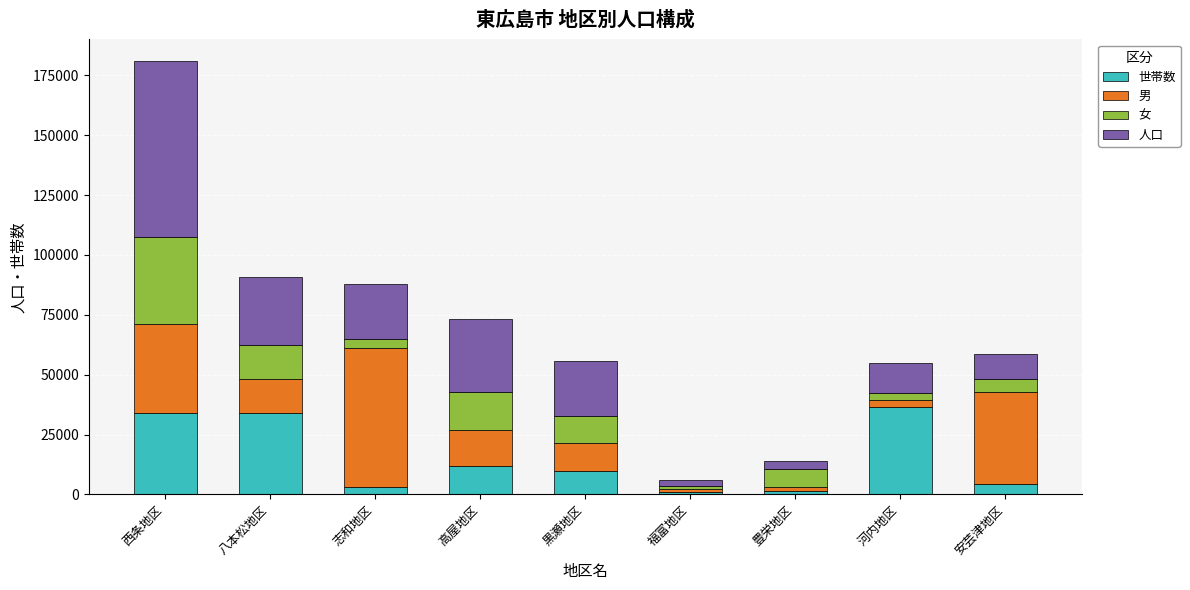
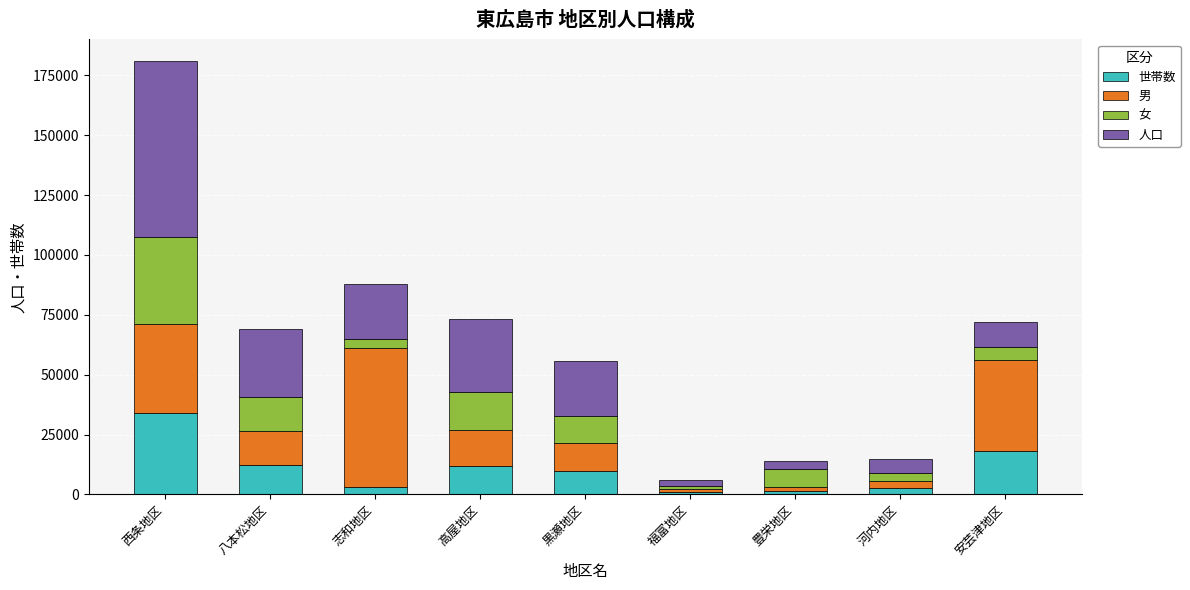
  {
    "世帯数": {
      "西条地区": 34000,
-     "八本松地区": 34000,
+     "八本松地区": 12000,
      "志和地区": 3000,
      "高屋地区": 12000,
      "黒瀬地区": 10000,
      "福富地区": 1000,
      "豊栄地区": 2000,
-     "河内地区": 36000,
-     "安芸津地区": 4000
+     "河内地区": 3000,
+     "安芸津地区": 18000
    },
    "男": {
      "西条地区": 38000,
      "八本松地区": 14000,
      "志和地区": 58000,
      "高屋地区": 15000,
      "黒瀬地区": 11000,
      "福富地区": 1000,
      "豊栄地区": 2000,
      "河内地区": 3000,
      "安芸津地区": 38000
    },
    "女": {
      "西条地区": 36000,
      "八本松地区": 14000,
      "志和地区": 4000,
      "高屋地区": 16000,
      "黒瀬地区": 12000,
      "福富地区": 1000,
      "豊栄地区": 7000,
      "河内地区": 3000,
      "安芸津地区": 5000
    },
    "人口": {
      "西条地区": 74000,
      "八本松地区": 28000,
      "志和地区": 23000,
      "高屋地区": 31000,
      "黒瀬地区": 23000,
      "福富地区": 3000,
      "豊栄地区": 4000,
-     "河内地区": 13000,
+     "河内地区": 6000,
      "安芸津地区": 10000
    }
  }
